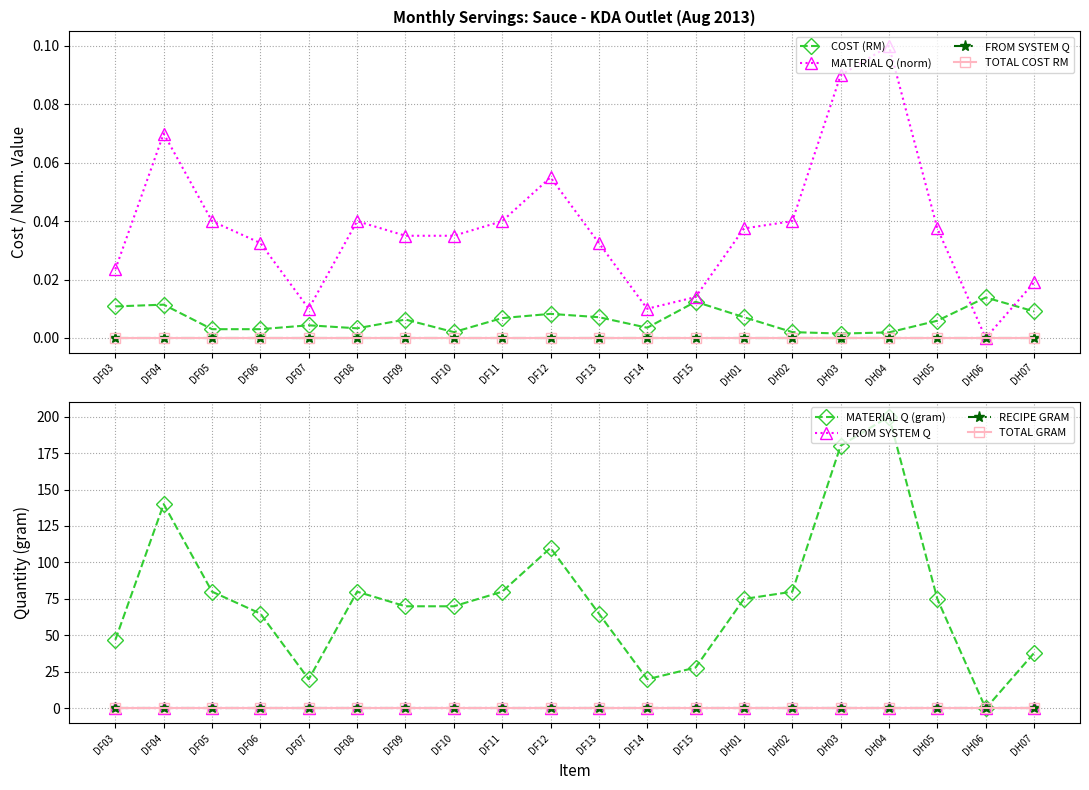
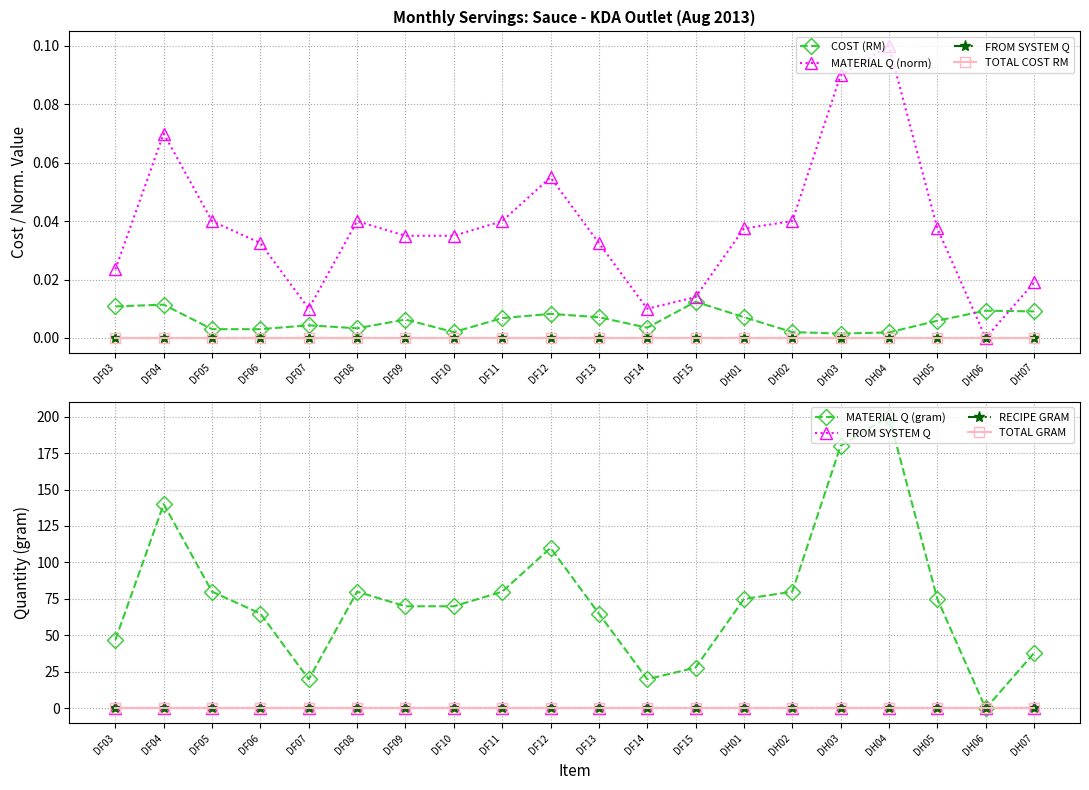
  {
    "Monthly Servings: Sauce - KDA Outlet (Aug 2013)": {
      "COST (RM)": {
        "DF03": 0.011,
        "DF04": 0.011,
        "DF05": 0.003,
        "DF06": 0.003,
        "DF07": 0.004,
        "DF08": 0.003,
        "DF09": 0.006,
        "DF10": 0.002,
        "DF11": 0.007,
        "DF12": 0.008,
        "DF13": 0.007,
        "DF14": 0.004,
        "DF15": 0.012,
        "DH01": 0.007,
        "DH02": 0.002,
        "DH03": 0.002,
        "DH04": 0.002,
        "DH05": 0.006,
-       "DH06": 0.014,
+       "DH06": 0.009,
        "DH07": 0.009
      },
      "MATERIAL Q (norm)": {
        "DF03": 0.024,
        "DF04": 0.070,
        "DF05": 0.040,
        "DF06": 0.033,
        "DF07": 0.010,
        "DF08": 0.040,
        "DF09": 0.035,
        "DF10": 0.035,
        "DF11": 0.040,
        "DF12": 0.055,
        "DF13": 0.033,
        "DF14": 0.010,
        "DF15": 0.014,
        "DH01": 0.038,
        "DH02": 0.040,
        "DH03": 0.090,
        "DH05": 0.038,
        "DH07": 0.019
      },
      "TOTAL COST RM": {
        "DF03": 0.000,
        "DF04": 0.000,
        "DF05": 0.000,
        "DF06": 0.000,
        "DF07": 0.000,
        "DF08": 0.000,
        "DF09": 0.000,
        "DF10": 0.000,
        "DF11": 0.000,
        "DF12": 0.000,
        "DF13": 0.000,
        "DF14": 0.000,
        "DF15": 0.000,
        "DH01": 0.000,
        "DH02": 0.000,
        "DH03": 0.000,
        "DH04": 0.000,
        "DH05": 0.000,
        "DH07": 0.000
      }
    }
  }
